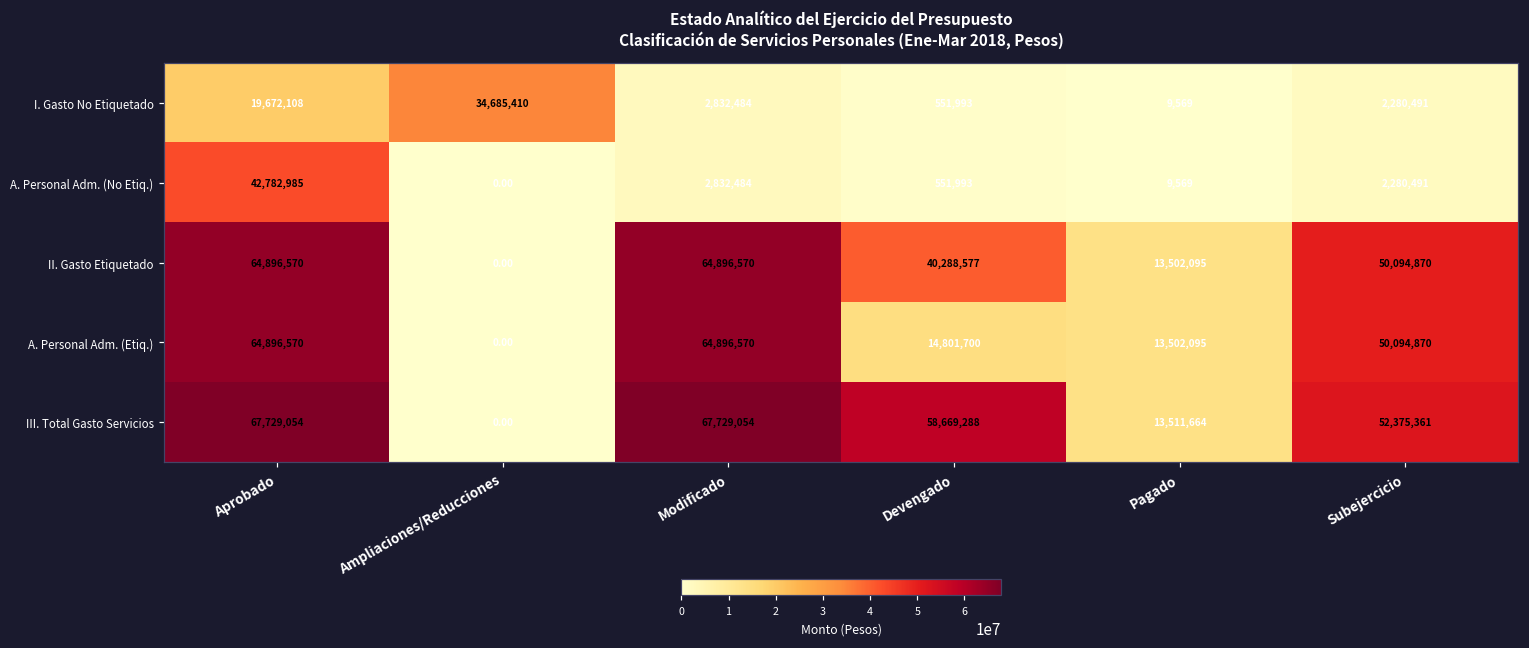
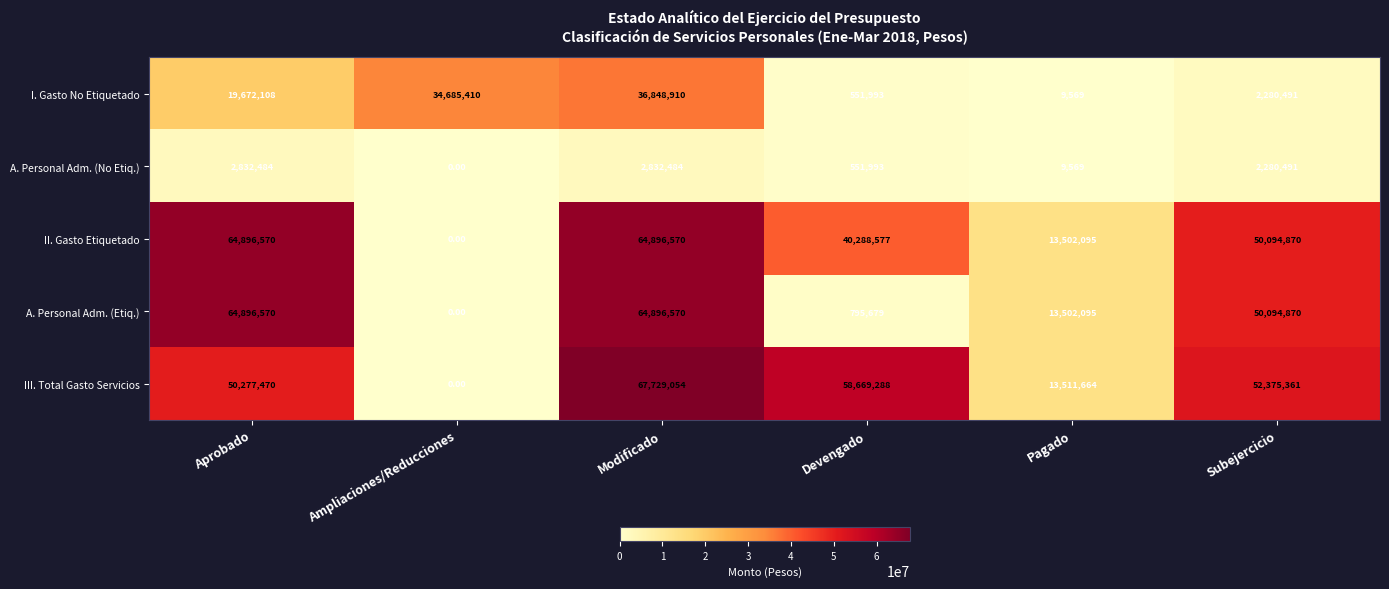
  {
    "I. Gasto No Etiquetado": {
      "Aprobado": "19,672,108",
      "Ampliaciones/Reducciones": "34,685,410",
-     "Modificado": "2,832,484",
+     "Modificado": "36,848,910",
      "Devengado": "551,993",
      "Pagado": "9,569",
      "Subejercicio": "2,280,491"
    },
    "A. Personal Adm. (No Etiq.)": {
-     "Aprobado": "42,782,985",
+     "Aprobado": "2,832,484",
      "Ampliaciones/Reducciones": "0.00",
      "Modificado": "2,832,484",
      "Devengado": "551,993",
      "Pagado": "9,569",
      "Subejercicio": "2,280,491"
    },
    "II. Gasto Etiquetado": {
      "Aprobado": "64,896,570",
      "Ampliaciones/Reducciones": "0.00",
      "Modificado": "64,896,570",
      "Devengado": "40,288,577",
      "Pagado": "13,502,095",
      "Subejercicio": "50,094,870"
    },
    "A. Personal Adm. (Etiq.)": {
      "Aprobado": "64,896,570",
      "Ampliaciones/Reducciones": "0.00",
      "Modificado": "64,896,570",
-     "Devengado": "14,801,700",
+     "Devengado": "795,679",
      "Pagado": "13,502,095",
      "Subejercicio": "50,094,870"
    },
    "III. Total Gasto Servicios": {
-     "Aprobado": "67,729,054",
+     "Aprobado": "50,277,470",
      "Ampliaciones/Reducciones": "0.00",
      "Modificado": "67,729,054",
      "Devengado": "58,669,288",
      "Pagado": "13,511,664",
      "Subejercicio": "52,375,361"
    }
  }
